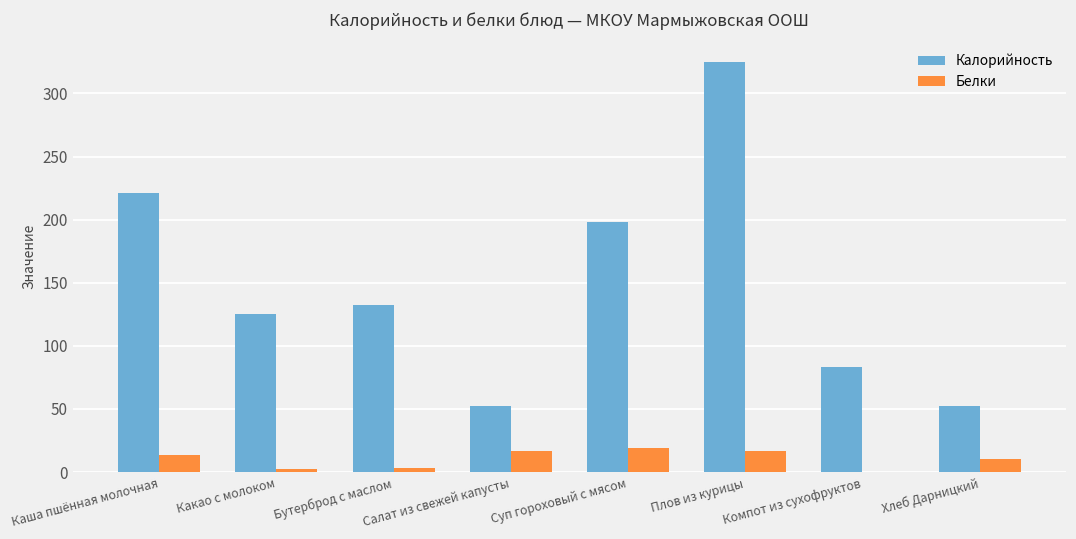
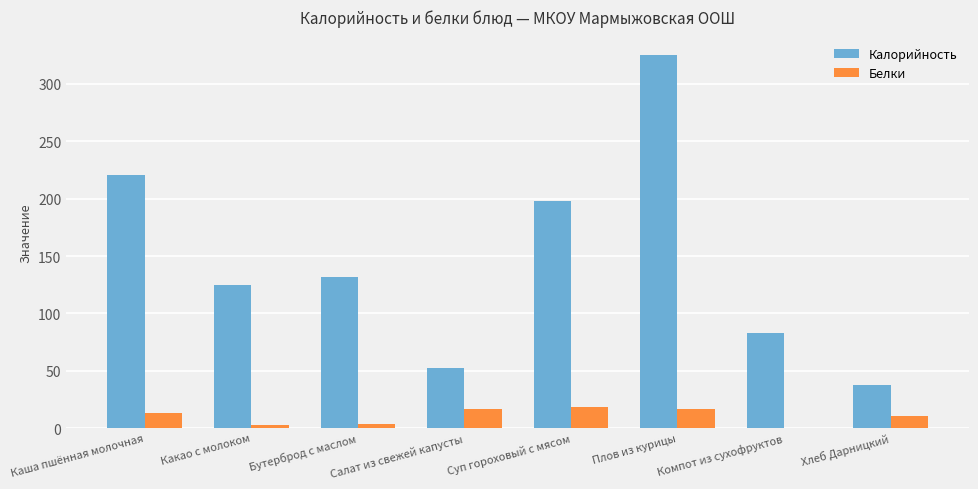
  {
    "Калорийность": {
      "Каша пшённая молочная": 221,
      "Какао с молоком": 125,
      "Бутерброд с маслом": 132,
      "Салат из свежей капусты": 52,
      "Суп гороховый с мясом": 198,
      "Плов из курицы": 325,
      "Компот из сухофруктов": 83,
-     "Хлеб Дарницкий": 52
+     "Хлеб Дарницкий": 38
    },
    "Белки": {
      "Каша пшённая молочная": 13,
      "Какао с молоком": 3,
      "Бутерброд с маслом": 3,
      "Салат из свежей капусты": 17,
      "Суп гороховый с мясом": 19,
      "Плов из курицы": 17,
      "Компот из сухофруктов": 0,
      "Хлеб Дарницкий": 11
    }
  }
